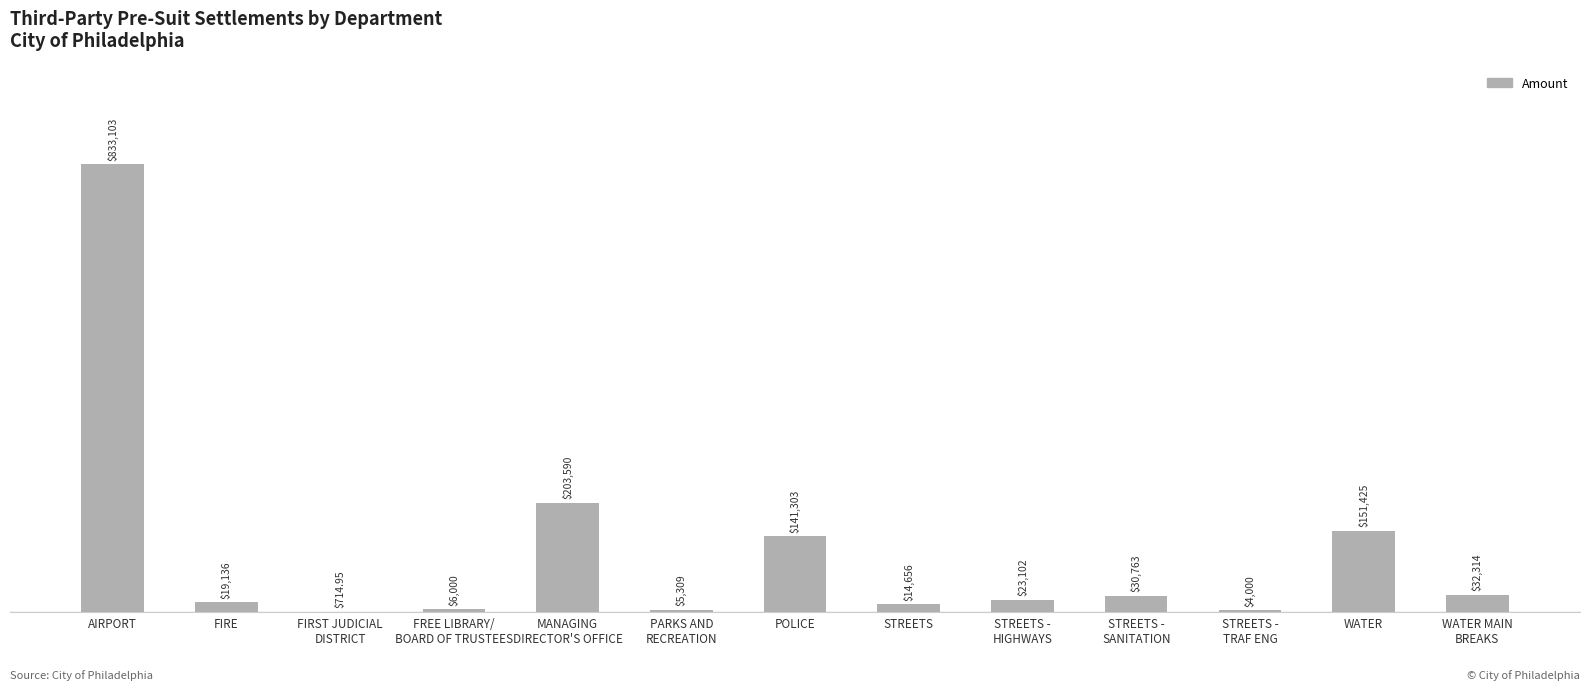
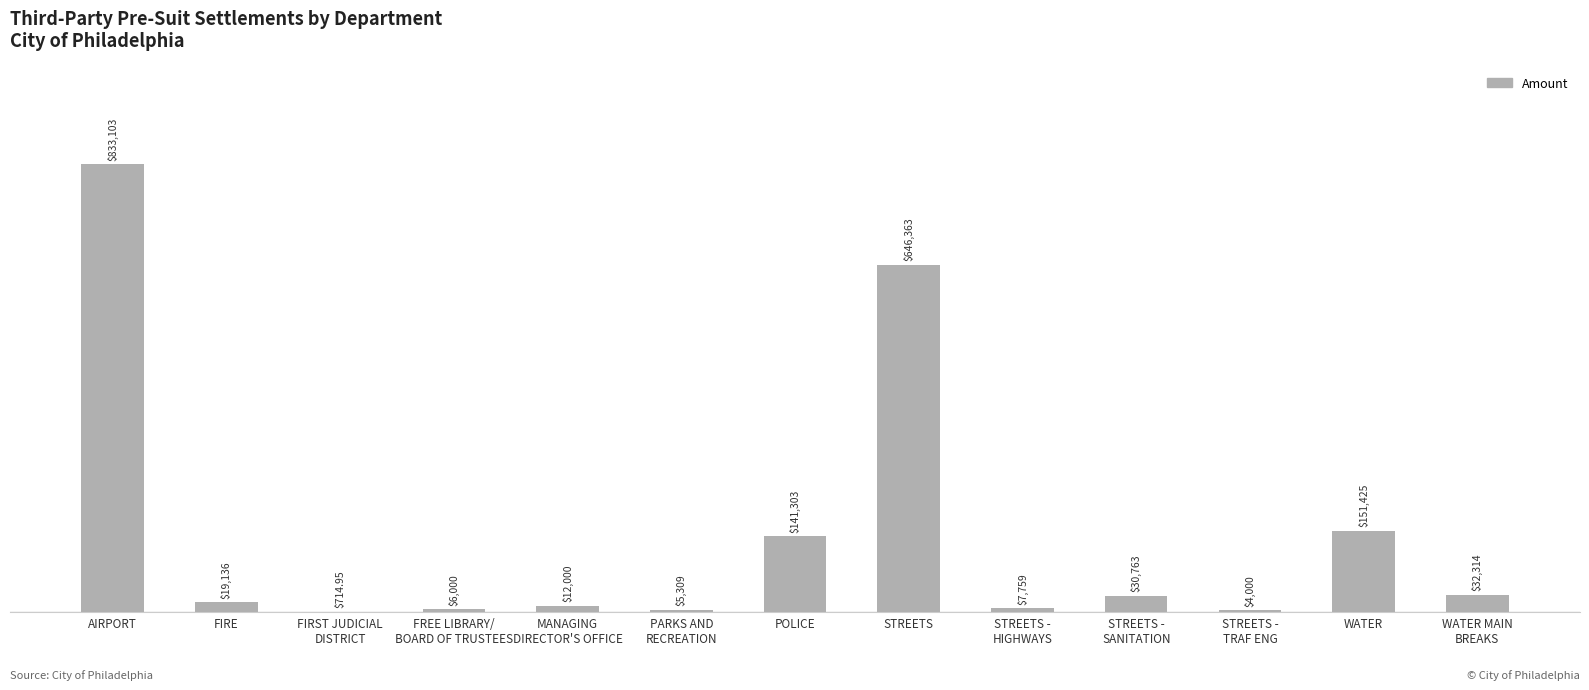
  {
    "AIRPORT": "$833,103",
    "FIRE": "$19,136",
    "FIRST JUDICIAL DISTRICT": "$714.95",
    "FREE LIBRARY/ BOARD OF TRUSTEES": "$6,000",
-   "MANAGING DIRECTOR'S OFFICE": "$203,590",
+   "MANAGING DIRECTOR'S OFFICE": "$12,000",
    "PARKS AND RECREATION": "$5,309",
    "POLICE": "$141,303",
-   "STREETS": "$14,656",
-   "STREETS - HIGHWAYS": "$23,102",
+   "STREETS": "$646,363",
+   "STREETS - HIGHWAYS": "$7,759",
    "STREETS - SANITATION": "$30,763",
    "STREETS - TRAF ENG": "$4,000",
    "WATER": "$151,425",
    "WATER MAIN BREAKS": "$32,314"
  }
